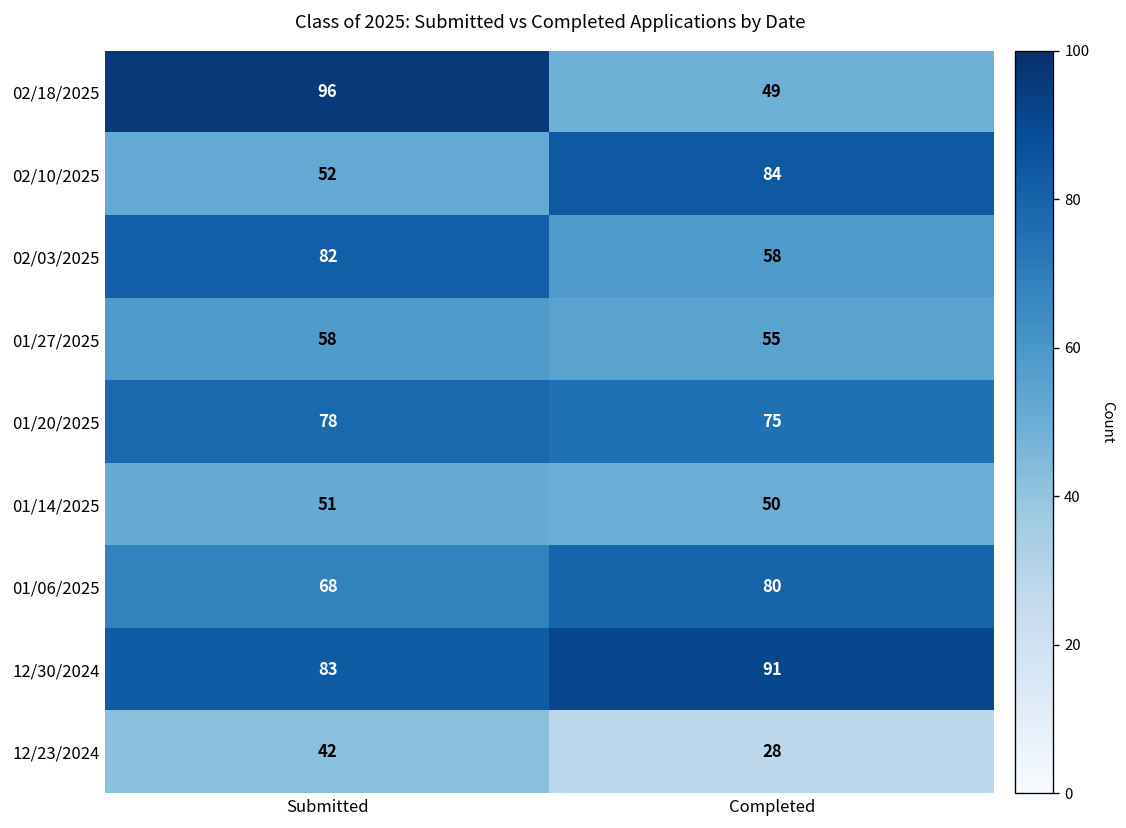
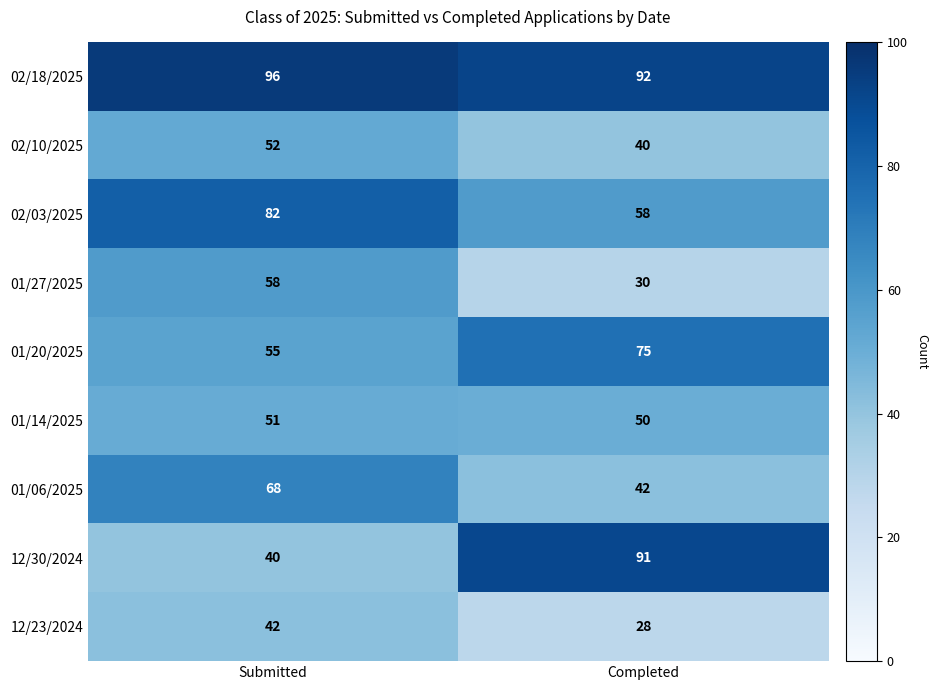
  {
    "02/18/2025": {
      "Submitted": 96,
-     "Completed": 49
+     "Completed": 92
    },
    "02/10/2025": {
      "Submitted": 52,
-     "Completed": 84
+     "Completed": 40
    },
    "02/03/2025": {
      "Submitted": 82,
      "Completed": 58
    },
    "01/27/2025": {
      "Submitted": 58,
-     "Completed": 55
+     "Completed": 30
    },
    "01/20/2025": {
-     "Submitted": 78,
+     "Submitted": 55,
      "Completed": 75
    },
    "01/14/2025": {
      "Submitted": 51,
      "Completed": 50
    },
    "01/06/2025": {
      "Submitted": 68,
-     "Completed": 80
+     "Completed": 42
    },
    "12/30/2024": {
-     "Submitted": 83,
+     "Submitted": 40,
      "Completed": 91
    },
    "12/23/2024": {
      "Submitted": 42,
      "Completed": 28
    }
  }
